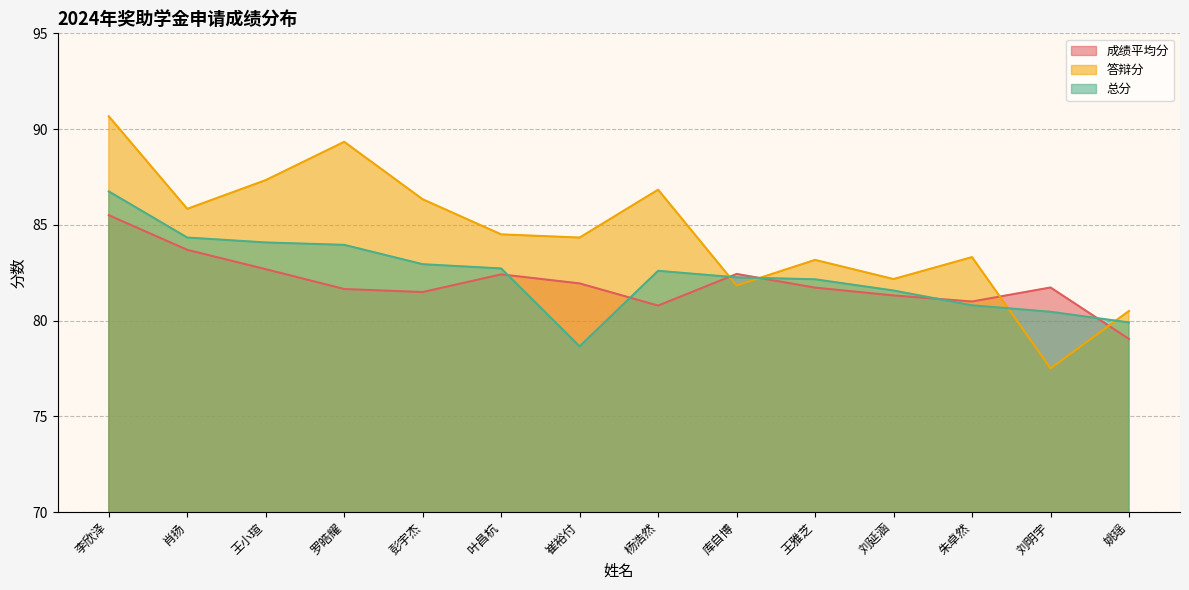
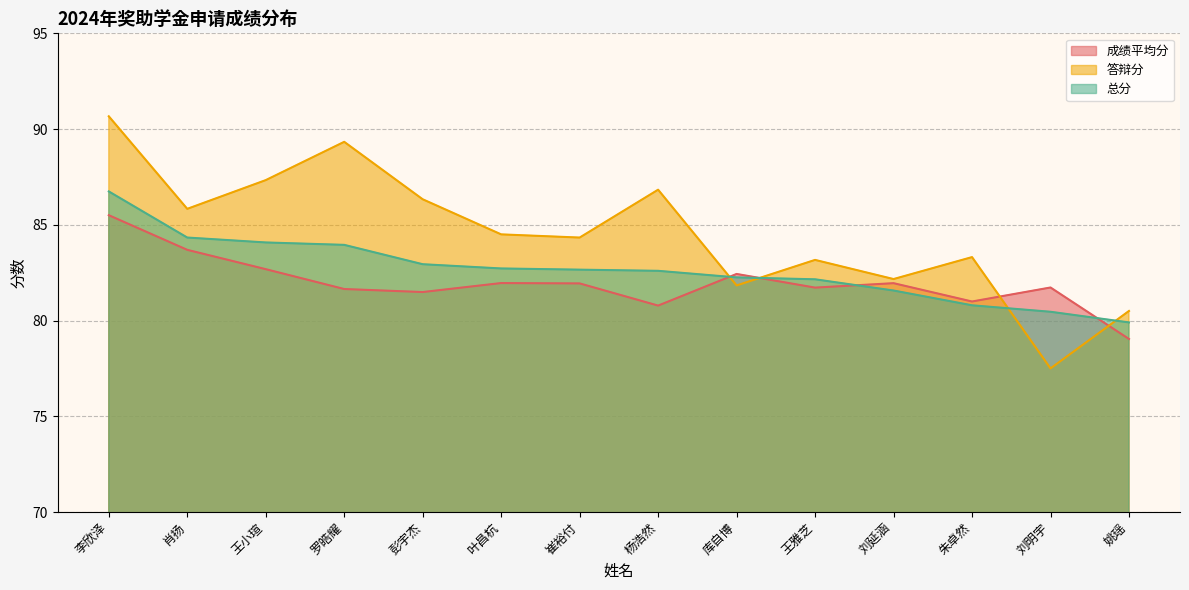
  {
    "成绩平均分": {
      "李欣泽": 85.5,
      "肖扬": 83.7,
      "王小瑄": 82.7,
      "罗皓耀": 81.6,
      "彭宇杰": 81.5,
-     "叶昌杭": 82.4,
+     "叶昌杭": 82.0,
      "崔裕付": 81.9,
      "杨浩然": 80.8,
      "库自博": 82.4,
      "王雅芝": 81.7,
-     "刘延涵": 81.3,
+     "刘延涵": 82.0,
      "朱卓然": 81.0,
      "刘明宇": 81.7,
      "姚瑶": 79.0
    },
    "答辩分": {
      "李欣泽": 90.7,
      "肖扬": 85.8,
      "王小瑄": 87.3,
      "罗皓耀": 89.3,
      "彭宇杰": 86.3,
      "叶昌杭": 84.5,
      "崔裕付": 84.3,
      "杨浩然": 86.8,
      "库自博": 81.8,
      "王雅芝": 83.2,
      "刘延涵": 82.2,
      "朱卓然": 83.3,
      "刘明宇": 77.5,
      "姚瑶": 80.5
    },
    "总分": {
      "李欣泽": 86.7,
      "肖扬": 84.3,
      "王小瑄": 84.1,
      "罗皓耀": 84.0,
      "彭宇杰": 82.9,
      "叶昌杭": 82.7,
-     "崔裕付": 78.7,
+     "崔裕付": 82.7,
      "杨浩然": 82.6,
      "库自博": 82.3,
      "王雅芝": 82.2,
      "刘延涵": 81.6,
      "朱卓然": 80.8,
      "刘明宇": 80.5,
      "姚瑶": 79.9
    }
  }
